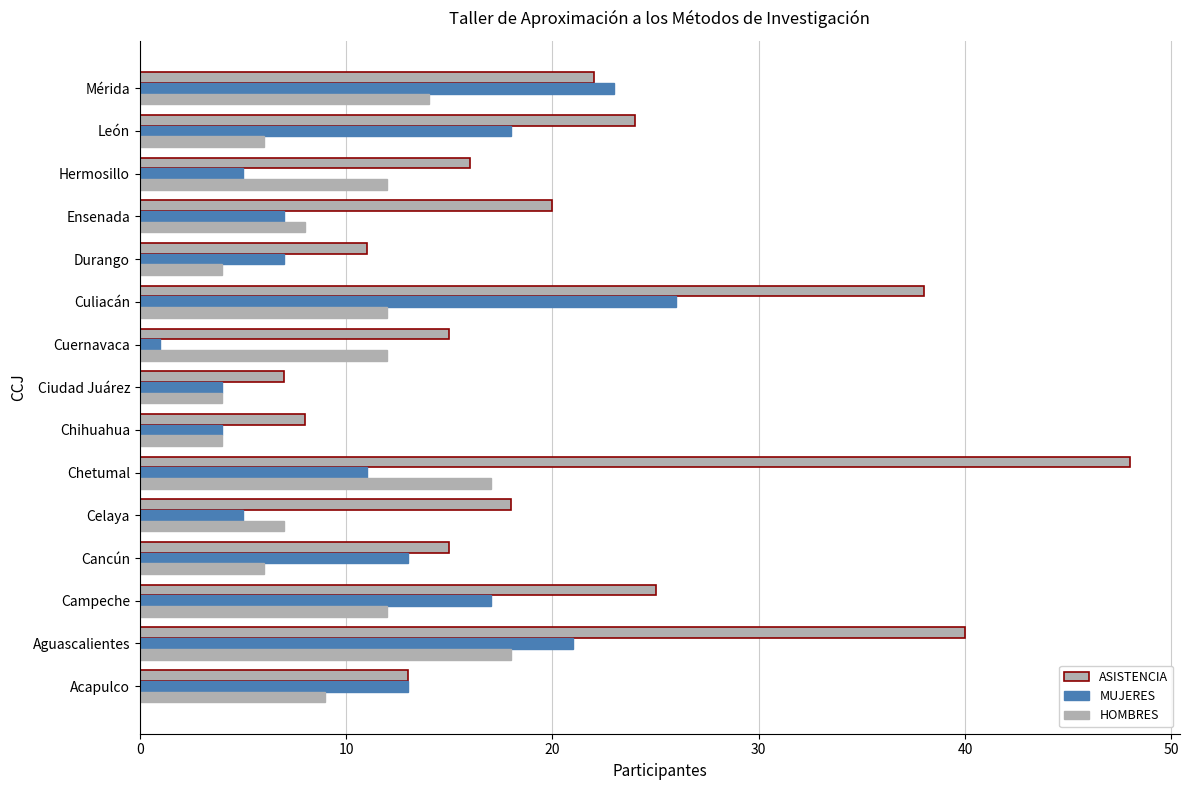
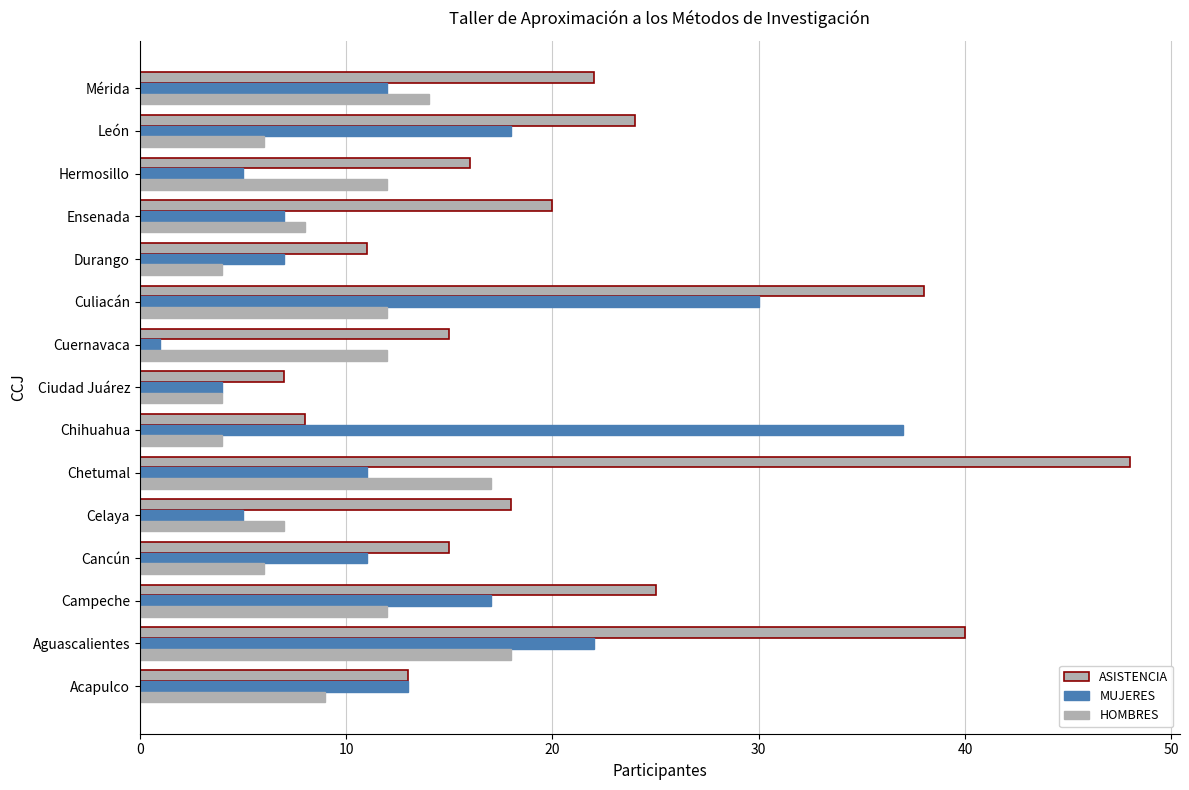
  {
    "MUJERES": {
-     "Mérida": 23,
+     "Mérida": 12,
      "León": 18,
      "Hermosillo": 5,
      "Ensenada": 7,
      "Durango": 7,
-     "Culiacán": 26,
+     "Culiacán": 30,
      "Cuernavaca": 1,
      "Ciudad Juárez": 4,
-     "Chihuahua": 4,
+     "Chihuahua": 37,
      "Chetumal": 11,
      "Celaya": 5,
-     "Cancún": 13,
+     "Cancún": 11,
      "Campeche": 17,
-     "Aguascalientes": 21,
+     "Aguascalientes": 22,
      "Acapulco": 13
    }
  }
